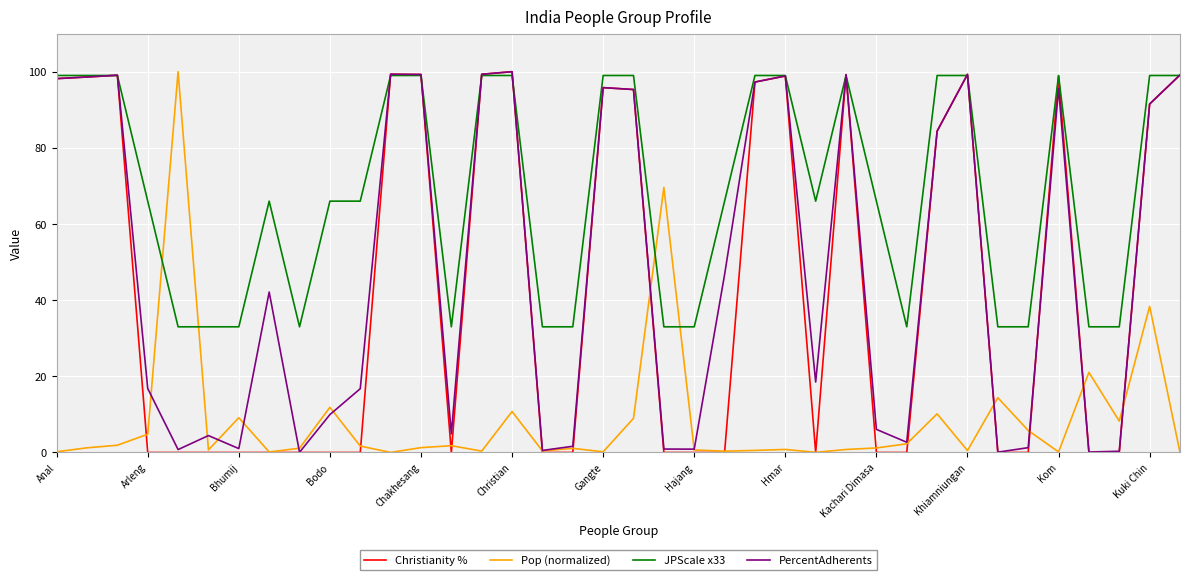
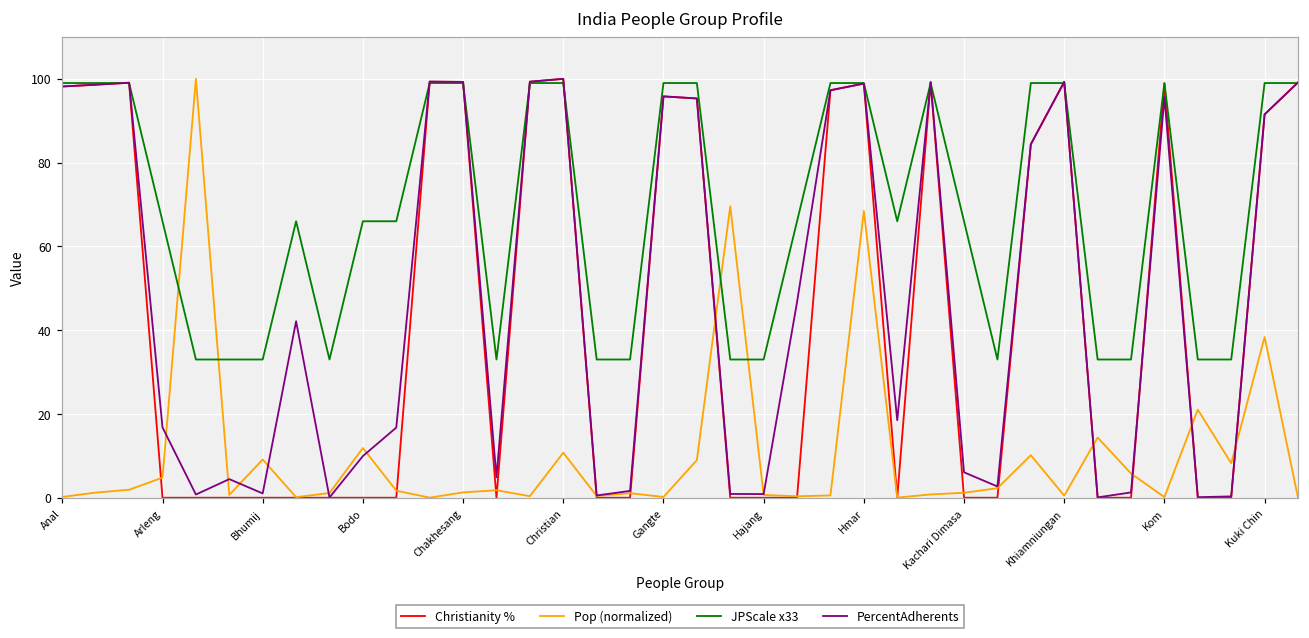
  {
    "Christianity %": {
      "Arleng": 0,
      "Bhumij": 0,
      "Bodo": 0,
      "Kachari Dimasa": 0
    },
    "Pop (normalized)": {
      "Anal": 0,
      "Arleng": 5,
      "Bhumij": 9,
      "Bodo": 12,
      "Chakhesang": 1,
      "Christian": 11,
      "Gangte": 0,
-     "Hmar": 1,
+     "Hmar": 68,
      "Kachari Dimasa": 1,
      "Khiamniungan": 1,
      "Kom": 0,
      "Kuki Chin": 38
    },
    "JPScale x33": {
      "Anal": 99,
      "Arleng": 66,
      "Bhumij": 33,
      "Bodo": 66,
      "Christian": 99,
      "Gangte": 99,
      "Hajang": 33,
      "Kachari Dimasa": 66,
      "Kuki Chin": 99
    },
    "PercentAdherents": {
      "Arleng": 17,
      "Bhumij": 1,
      "Bodo": 10,
      "Kachari Dimasa": 6,
      "Kom": 96
    }
  }
